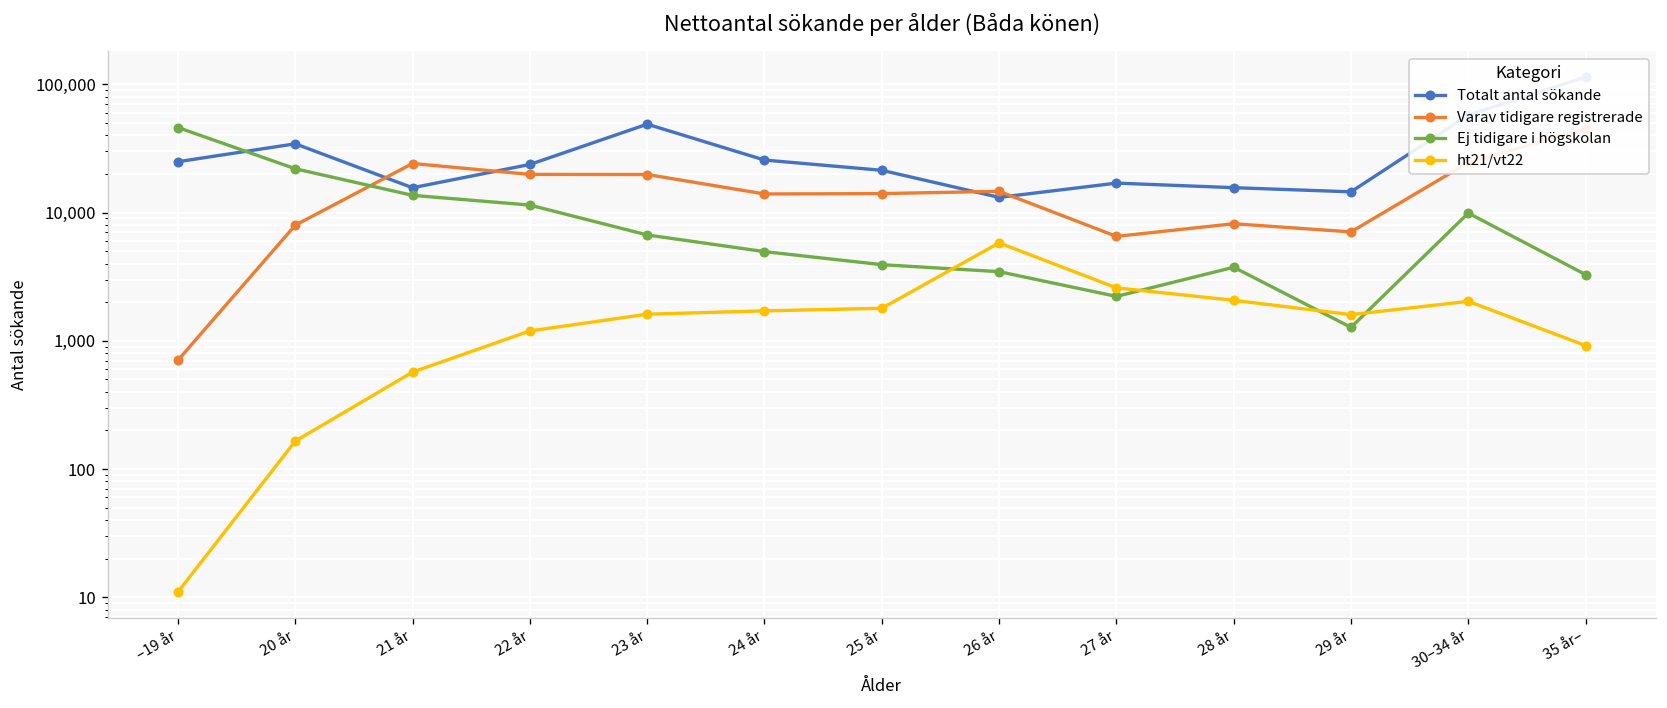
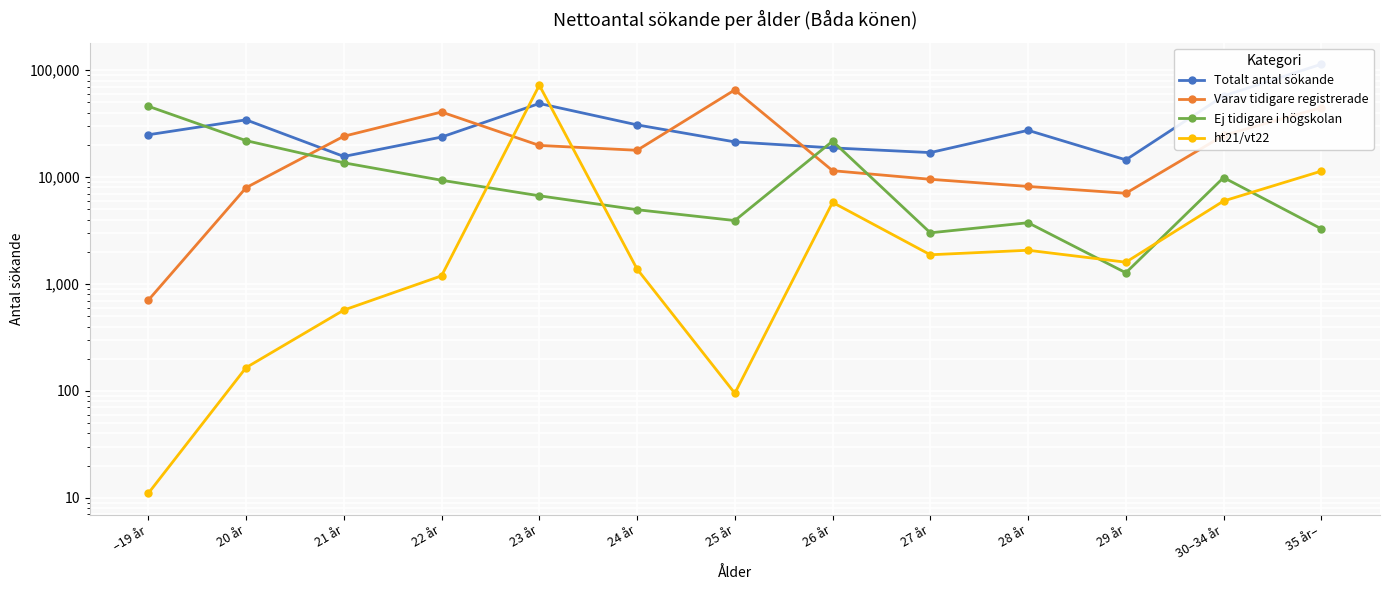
  {
    "Totalt antal sökande": {
      "–19 år": "25,000",
      "20 år": "34,000",
      "21 år": "16,000",
      "22 år": "24,000",
      "23 år": "50,000",
-     "24 år": "26,000",
+     "24 år": "31,000",
      "25 år": "21,000",
-     "26 år": "13,000",
+     "26 år": "19,000",
      "27 år": "17,000",
-     "28 år": "16,000",
+     "28 år": "27,000",
      "29 år": "15,000"
    },
    "Varav tidigare registrerade": {
      "–19 år": "700",
      "20 år": "8,000",
      "21 år": "24,000",
-     "22 år": "20,000",
+     "22 år": "41,000",
      "23 år": "20,000",
-     "24 år": "14,000",
-     "25 år": "14,000",
-     "26 år": "15,000",
-     "27 år": "7,000",
+     "24 år": "18,000",
+     "25 år": "70,000",
+     "26 år": "11,000",
+     "27 år": "10,000",
      "28 år": "8,000",
      "29 år": "7,000"
    },
    "Ej tidigare i högskolan": {
      "–19 år": "46,000",
      "20 år": "22,000",
      "21 år": "14,000",
-     "22 år": "11,000",
+     "22 år": "9,000",
      "23 år": "7,000",
      "24 år": "5,000",
      "25 år": "3,900",
-     "26 år": "3,500",
-     "27 år": "2,200",
+     "26 år": "22,000",
+     "27 år": "3,000",
      "28 år": "3,700",
      "29 år": "1,300",
      "30–34 år": "10,000",
      "35 år–": "3,300"
    },
    "ht21/vt22": {
      "–19 år": "11",
      "20 år": "170",
      "21 år": "600",
      "22 år": "1,200",
-     "23 år": "1,600",
-     "24 år": "1,700",
-     "25 år": "1,800",
+     "23 år": "70,000",
+     "24 år": "1,400",
+     "25 år": "100",
      "26 år": "6,000",
-     "27 år": "2,600",
+     "27 år": "1,900",
      "28 år": "2,100",
      "29 år": "1,600",
-     "30–34 år": "2,000",
-     "35 år–": "900"
+     "30–34 år": "6,000",
+     "35 år–": "11,000"
    }
  }
